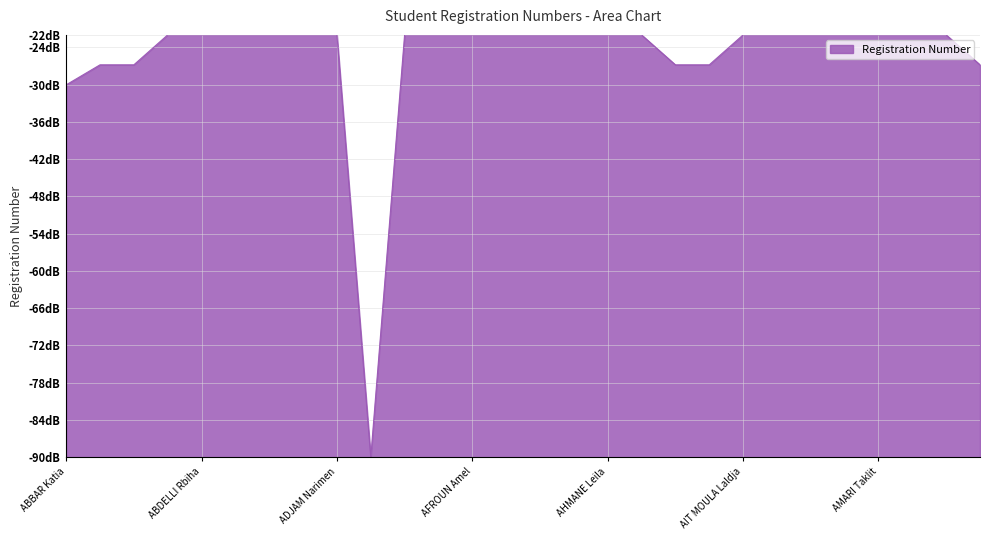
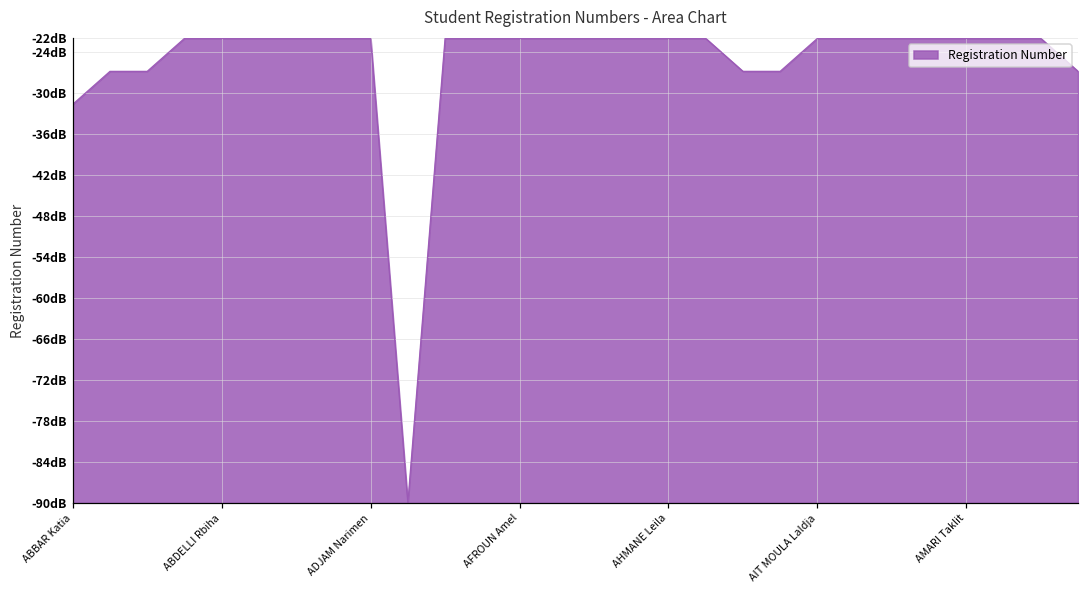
  {
-   "ABBAR Katia": "-30dB",
+   "ABBAR Katia": "-32dB",
    "ABDELLI Rbiha": "-22dB",
    "ADJAM Narimen": "-22dB",
    "AFROUN Amel": "-22dB",
    "AHMANE Leila": "-22dB",
    "AIT MOULA Laldja": "-22dB",
    "AMARI Taklit": "-22dB"
  }
